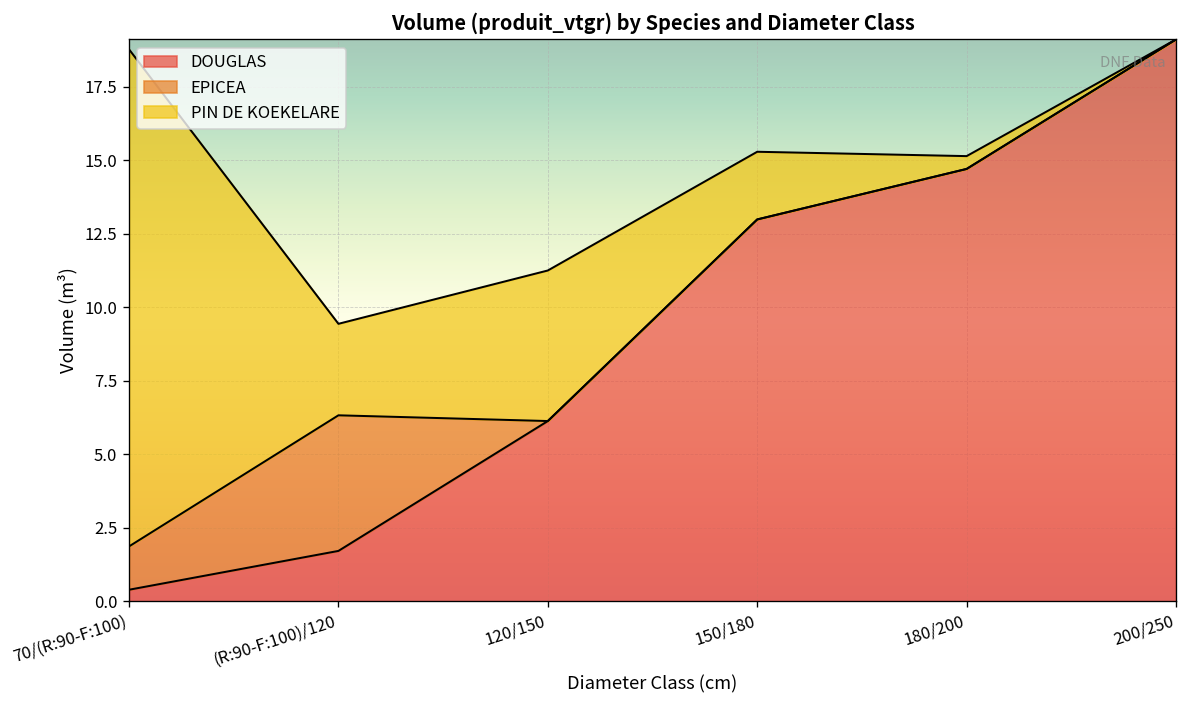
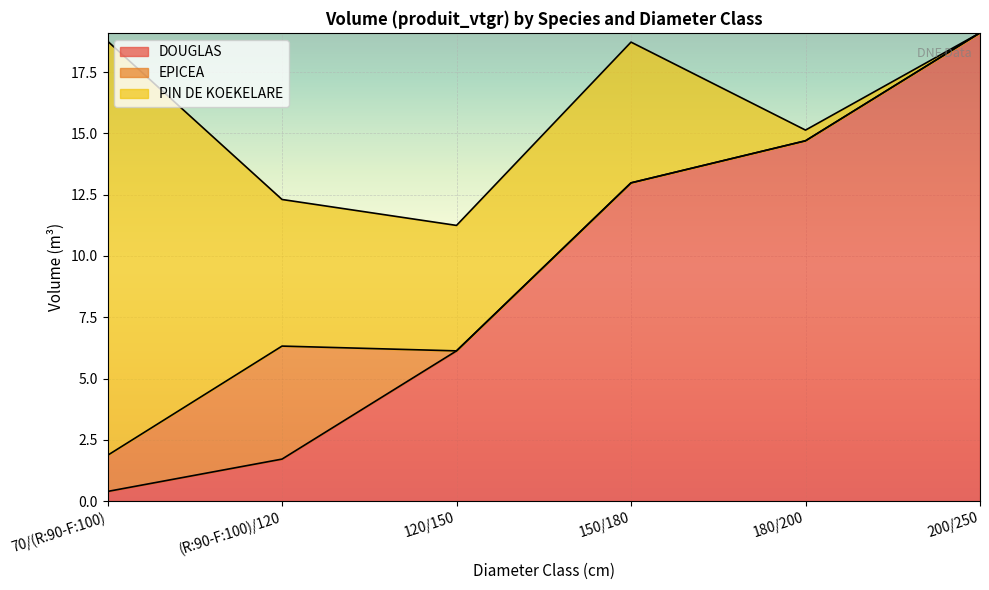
  {
    "PIN DE KOEKELARE": {
      "70/(R:90-F:100)": 16.9,
-     "(R:90-F:100)/120": 3.1,
+     "(R:90-F:100)/120": 6.0,
      "120/150": 5.1,
-     "150/180": 2.3,
+     "150/180": 5.7,
      "180/200": 0.4
    }
  }
